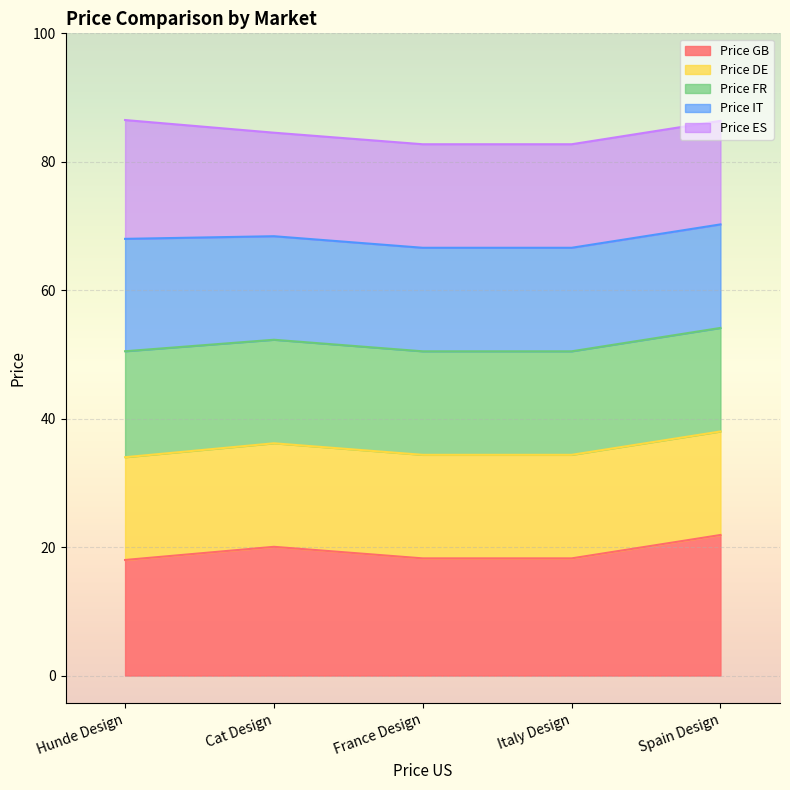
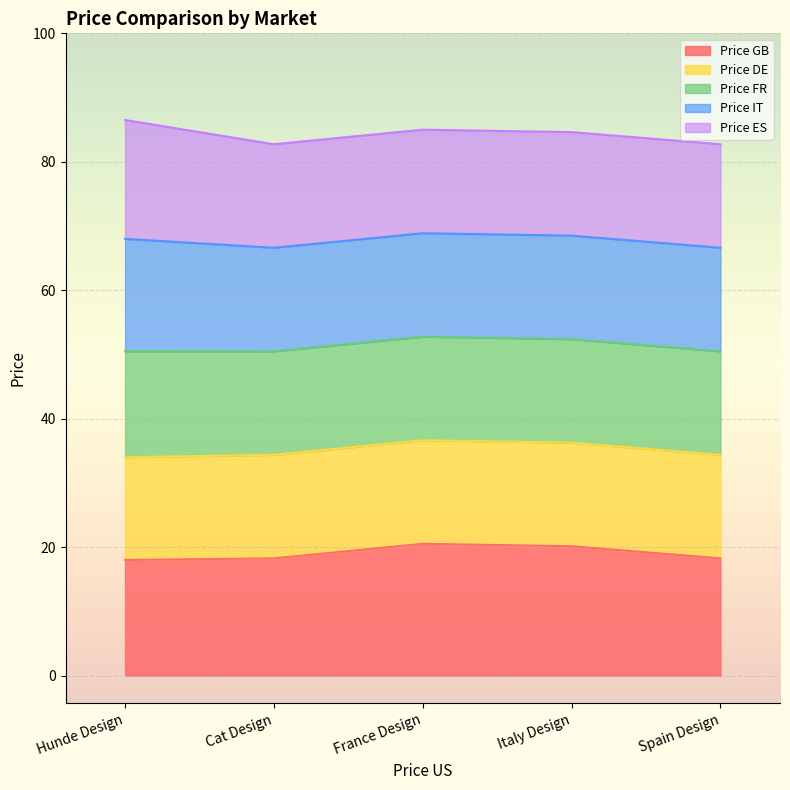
  {
    "Price GB": {
      "Hunde Design": 18,
-     "Cat Design": 20,
-     "France Design": 18,
-     "Italy Design": 18,
-     "Spain Design": 22
+     "Cat Design": 18,
+     "France Design": 21,
+     "Italy Design": 20,
+     "Spain Design": 18
    },
    "Price DE": {
      "Hunde Design": 16,
      "Cat Design": 16,
      "France Design": 16,
      "Italy Design": 16,
      "Spain Design": 16
    },
    "Price FR": {
      "Hunde Design": 17,
      "Cat Design": 16,
      "France Design": 16,
      "Italy Design": 16,
      "Spain Design": 16
    },
    "Price IT": {
      "Hunde Design": 18,
      "Cat Design": 16,
      "France Design": 16,
      "Italy Design": 16,
      "Spain Design": 16
    },
    "Price ES": {
      "Hunde Design": 19,
      "Cat Design": 16,
      "France Design": 16,
      "Italy Design": 16
    }
  }
